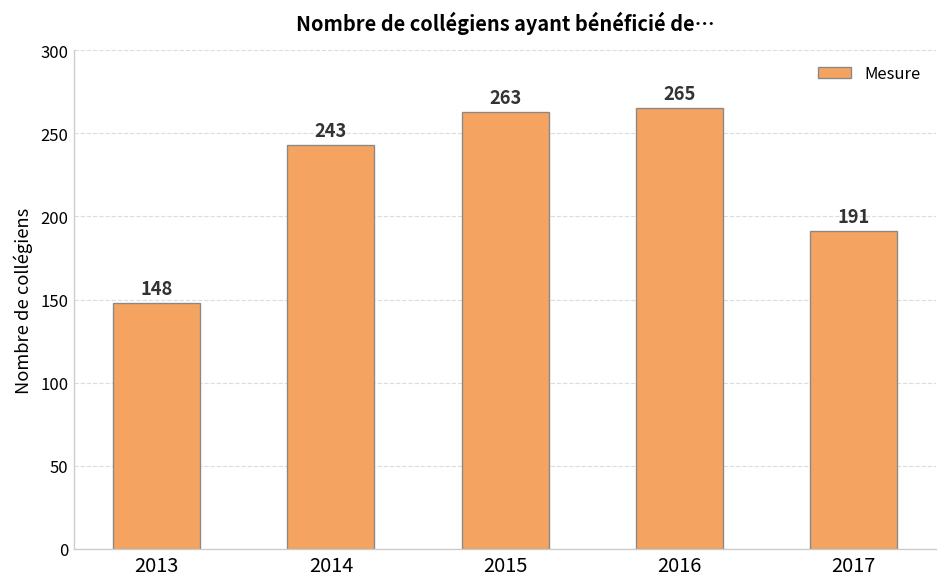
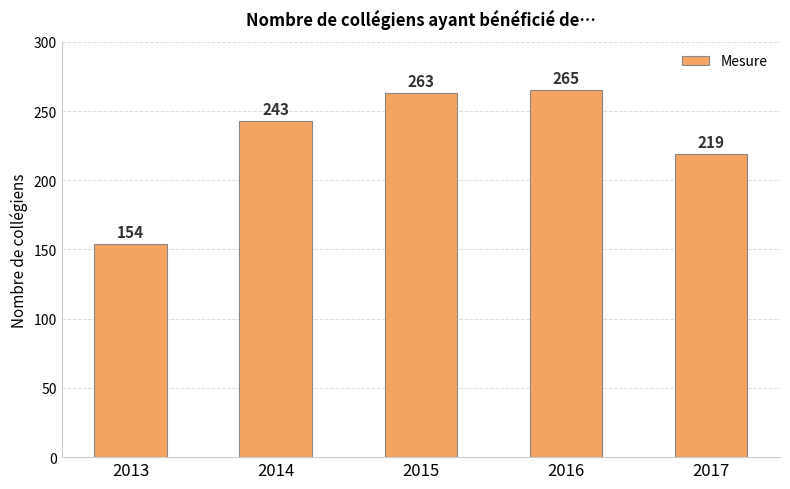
  {
-   "2013": 148,
+   "2013": 154,
    "2014": 243,
    "2015": 263,
    "2016": 265,
-   "2017": 191
+   "2017": 219
  }
